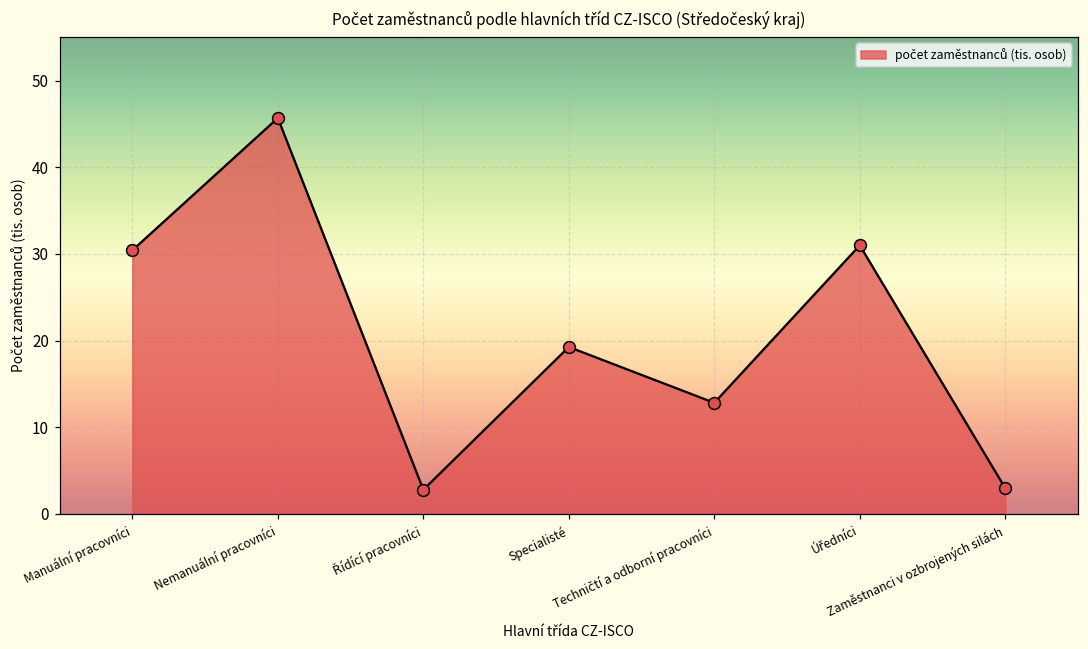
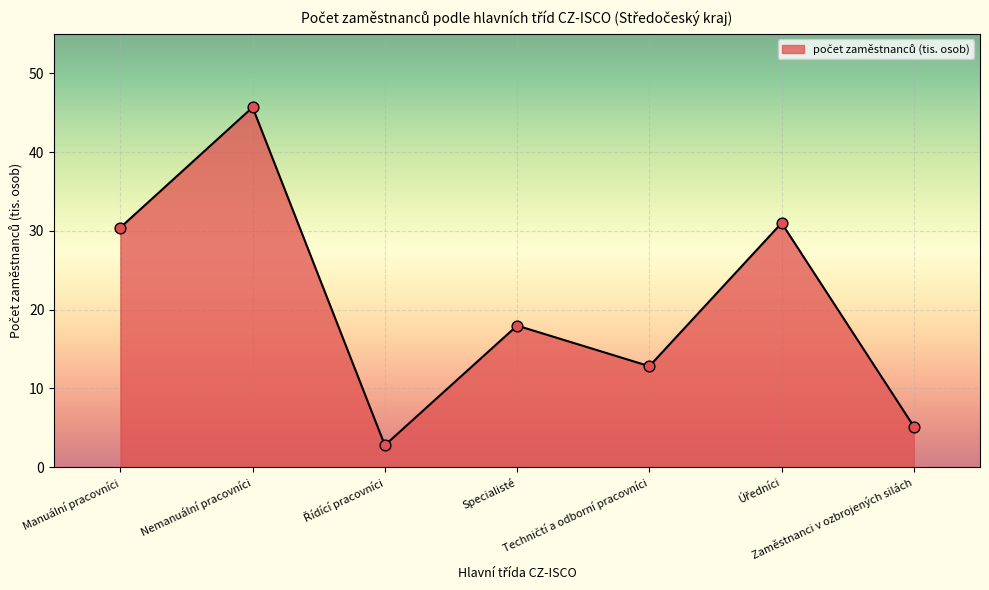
  {
    "Manuální pracovníci": 30,
    "Nemanuální pracovníci": 46,
    "Řídící pracovníci": 3,
-   "Specialisté": 19,
+   "Specialisté": 18,
    "Techničtí a odborní pracovníci": 13,
    "Úředníci": 31,
-   "Zaměstnanci v ozbrojených silách": 3
+   "Zaměstnanci v ozbrojených silách": 5
  }
